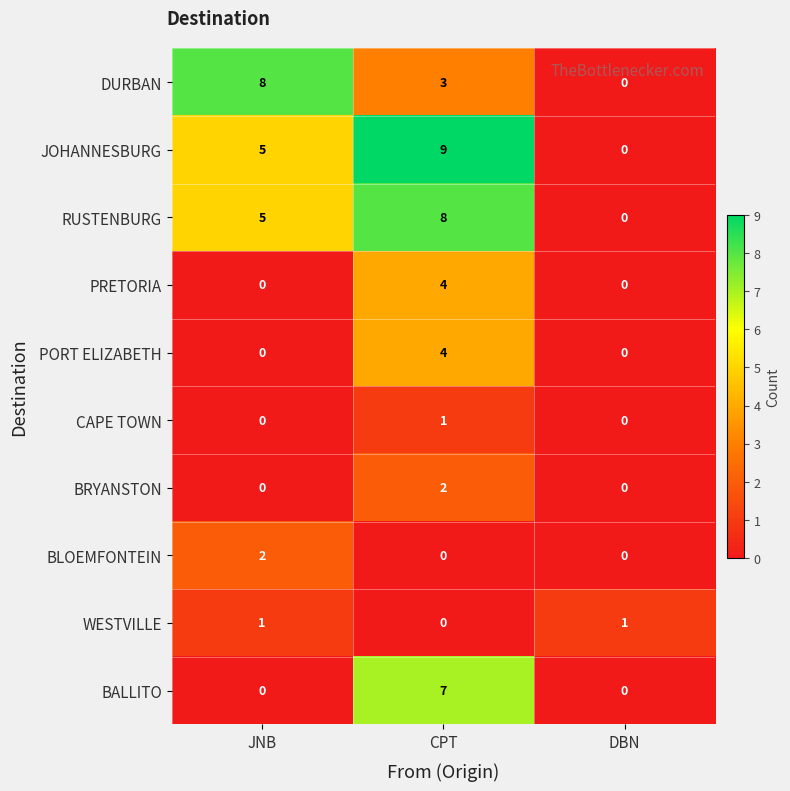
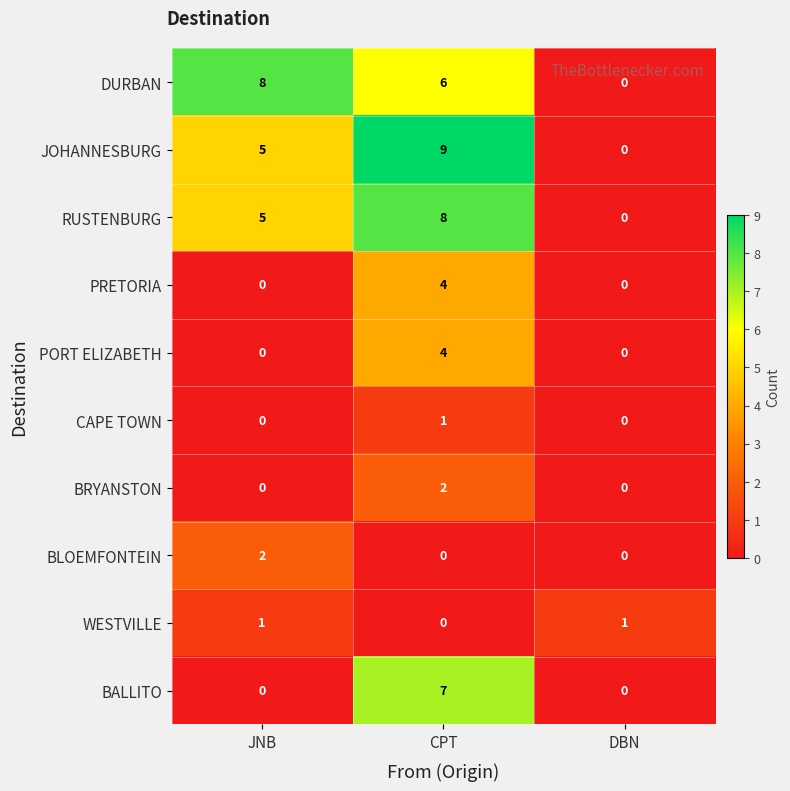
  {
    "DURBAN": {
      "JNB": 8,
-     "CPT": 3
+     "CPT": 6
    },
    "JOHANNESBURG": {
      "JNB": 5,
      "CPT": 9,
      "DBN": 0
    },
    "RUSTENBURG": {
      "JNB": 5,
      "CPT": 8,
      "DBN": 0
    },
    "PRETORIA": {
      "JNB": 0,
      "CPT": 4,
      "DBN": 0
    },
    "PORT ELIZABETH": {
      "JNB": 0,
      "CPT": 4,
      "DBN": 0
    },
    "CAPE TOWN": {
      "JNB": 0,
      "CPT": 1,
      "DBN": 0
    },
    "BRYANSTON": {
      "JNB": 0,
      "CPT": 2,
      "DBN": 0
    },
    "BLOEMFONTEIN": {
      "JNB": 2,
      "CPT": 0,
      "DBN": 0
    },
    "WESTVILLE": {
      "JNB": 1,
      "CPT": 0,
      "DBN": 1
    },
    "BALLITO": {
      "JNB": 0,
      "CPT": 7,
      "DBN": 0
    }
  }
